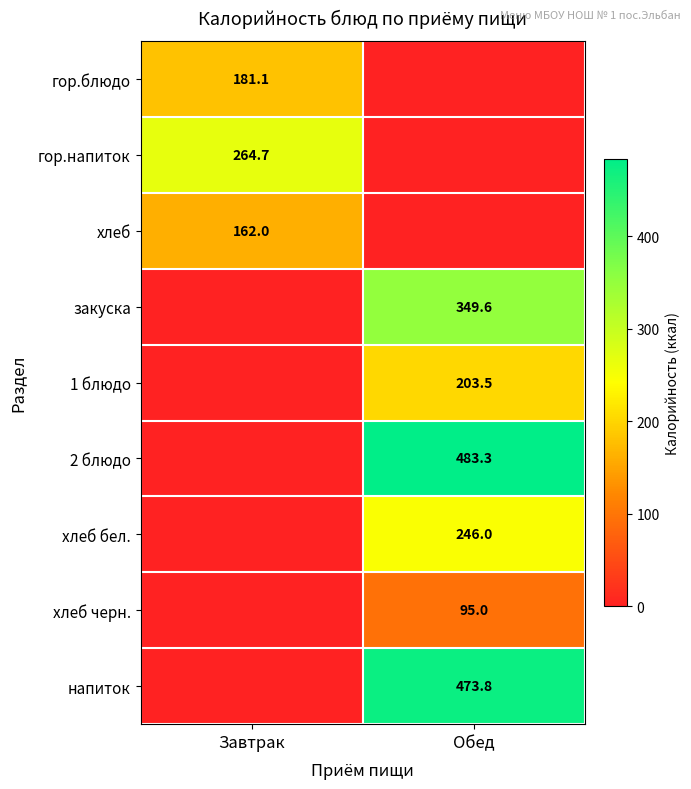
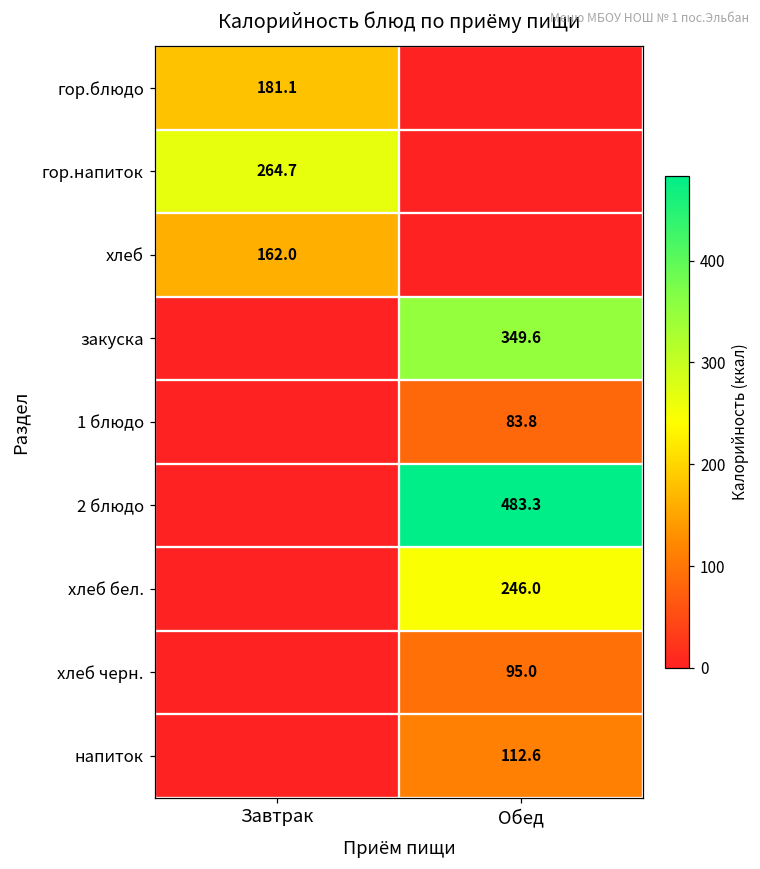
  {
    "гор.блюдо": {
      "Завтрак": 181.1
    },
    "гор.напиток": {
      "Завтрак": 264.7
    },
    "хлеб": {
      "Завтрак": 162.0
    },
    "закуска": {
      "Обед": 349.6
    },
    "1 блюдо": {
-     "Обед": 203.5
+     "Обед": 83.8
    },
    "2 блюдо": {
      "Обед": 483.3
    },
    "хлеб бел.": {
      "Обед": 246.0
    },
    "хлеб черн.": {
      "Обед": 95.0
    },
    "напиток": {
-     "Обед": 473.8
+     "Обед": 112.6
    }
  }
